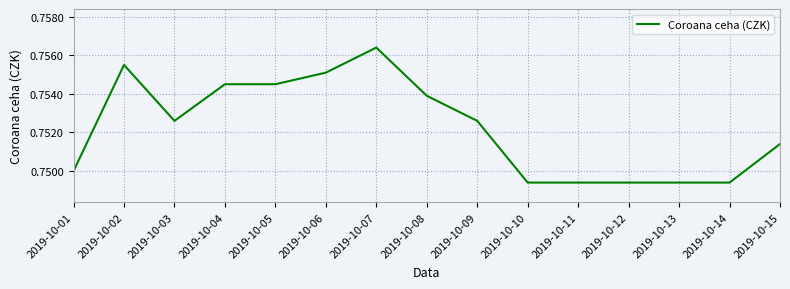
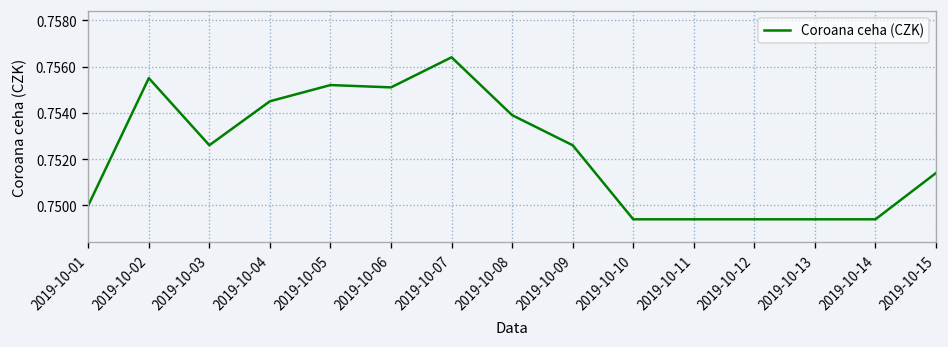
  {
    "2019-10-01": 0.7500,
    "2019-10-02": 0.7555,
    "2019-10-03": 0.7526,
    "2019-10-04": 0.7545,
-   "2019-10-05": 0.7545,
+   "2019-10-05": 0.7552,
    "2019-10-06": 0.7551,
    "2019-10-07": 0.7564,
    "2019-10-08": 0.7539,
    "2019-10-09": 0.7526,
    "2019-10-10": 0.7494,
    "2019-10-11": 0.7494,
    "2019-10-12": 0.7494,
    "2019-10-13": 0.7494,
    "2019-10-14": 0.7494,
    "2019-10-15": 0.7514
  }
